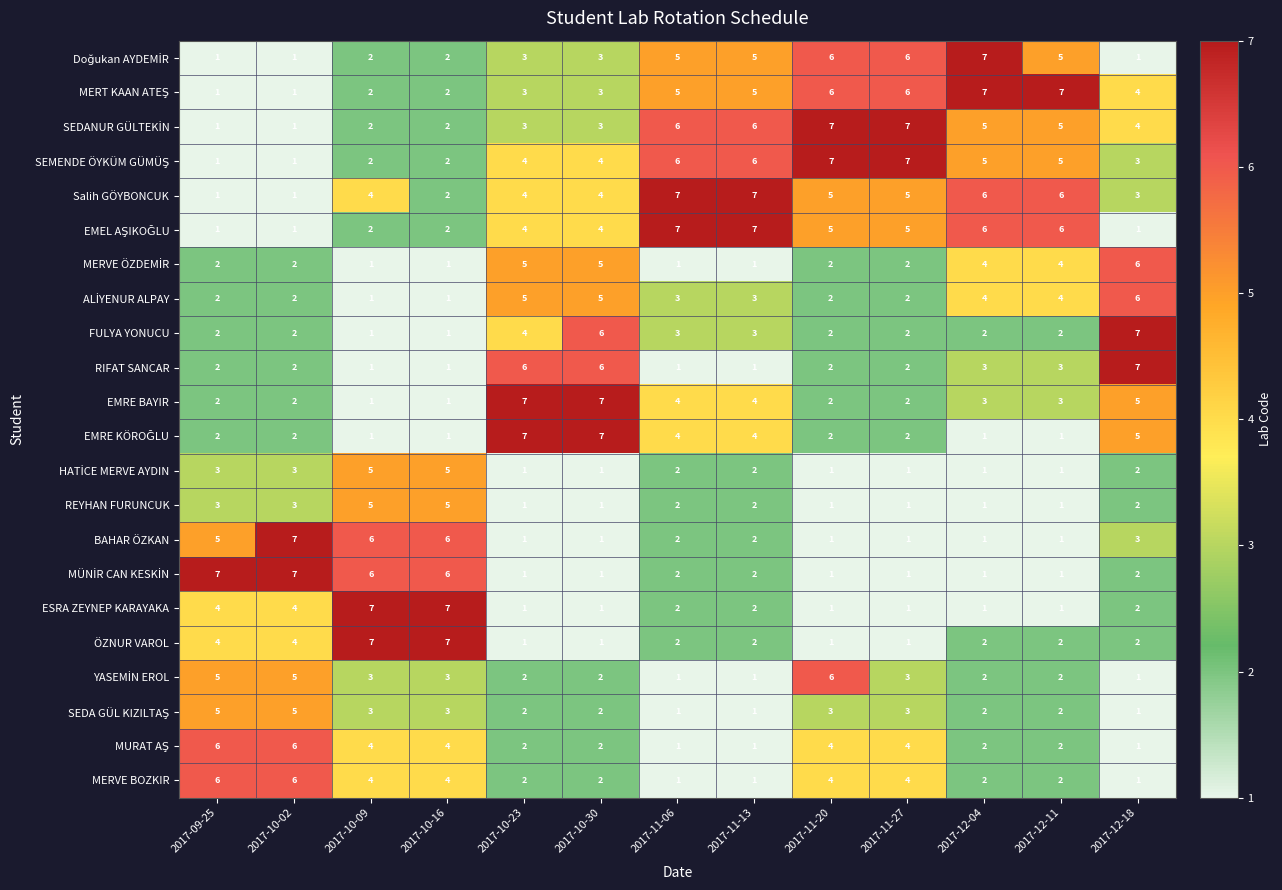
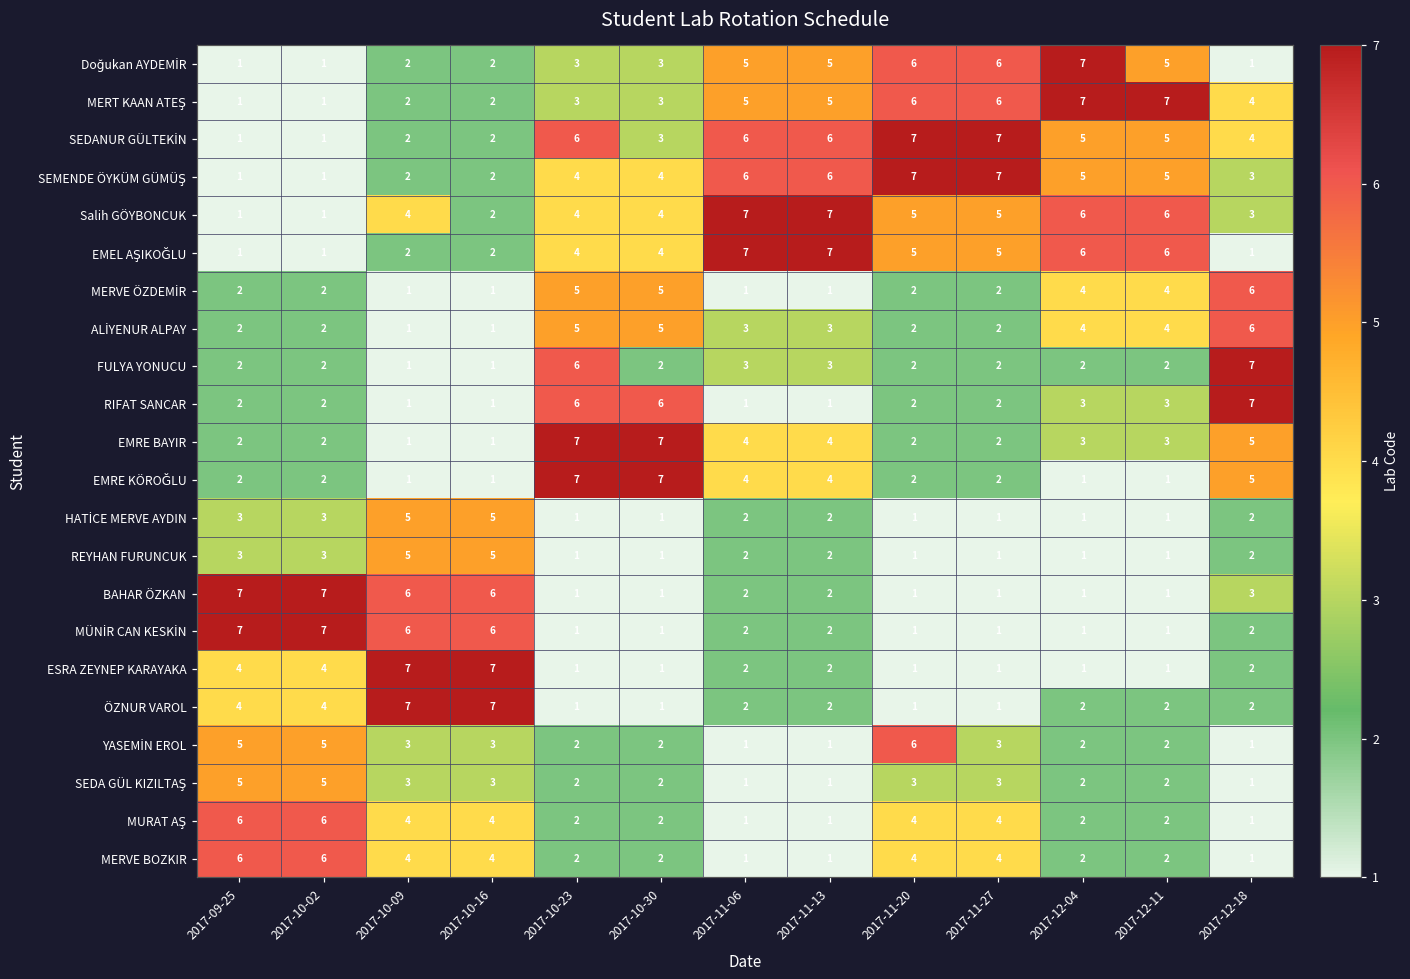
  {
    "SEDANUR GÜLTEKİN": {
      "2017-10-09": 2,
      "2017-10-16": 2,
-     "2017-10-23": 3,
+     "2017-10-23": 6,
      "2017-10-30": 3,
      "2017-11-06": 6,
      "2017-11-13": 6,
      "2017-11-20": 7,
      "2017-11-27": 7,
      "2017-12-04": 5,
      "2017-12-11": 5,
      "2017-12-18": 4
    },
    "FULYA YONUCU": {
      "2017-09-25": 2,
      "2017-10-02": 2,
-     "2017-10-23": 4,
-     "2017-10-30": 6,
+     "2017-10-23": 6,
+     "2017-10-30": 2,
      "2017-11-06": 3,
      "2017-11-13": 3,
      "2017-11-20": 2,
      "2017-11-27": 2,
      "2017-12-04": 2,
      "2017-12-11": 2,
      "2017-12-18": 7
    },
    "BAHAR ÖZKAN": {
-     "2017-09-25": 5,
+     "2017-09-25": 7,
      "2017-10-02": 7,
      "2017-10-09": 6,
      "2017-10-16": 6,
      "2017-11-06": 2,
      "2017-11-13": 2,
      "2017-12-18": 3
    }
  }
